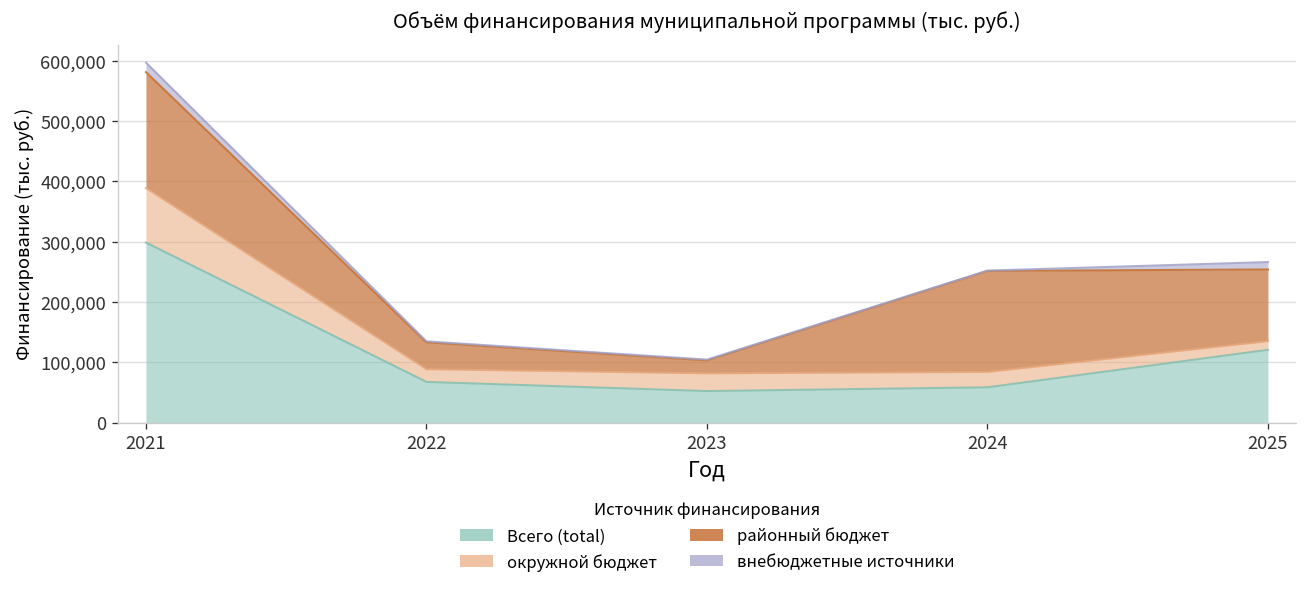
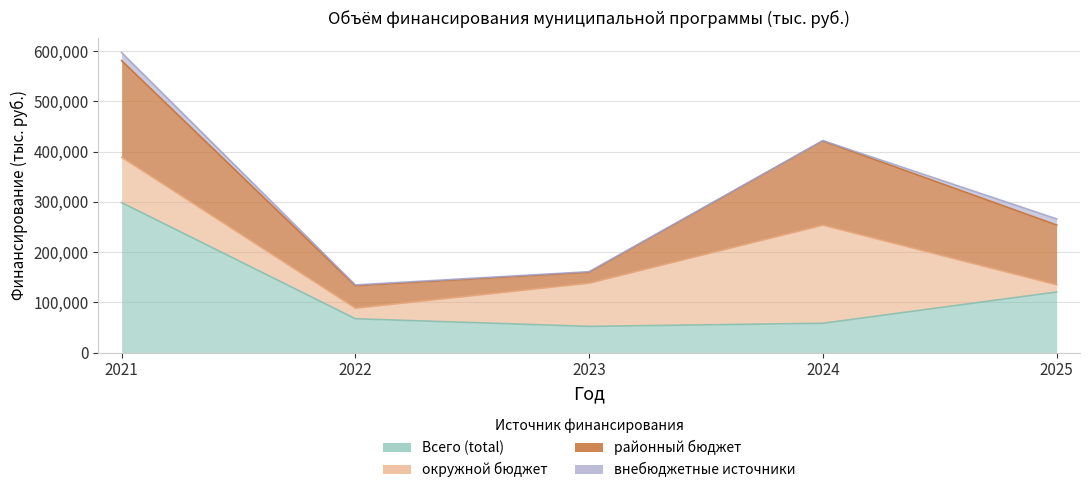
  {
    "окружной бюджет": {
      "2021": "90,000",
      "2022": "20,000",
-     "2023": "30,000",
-     "2024": "30,000",
+     "2023": "90,000",
+     "2024": "200,000",
      "2025": "10,000"
    },
    "районный бюджет": {
      "2021": "190,000",
      "2025": "120,000"
    }
  }
